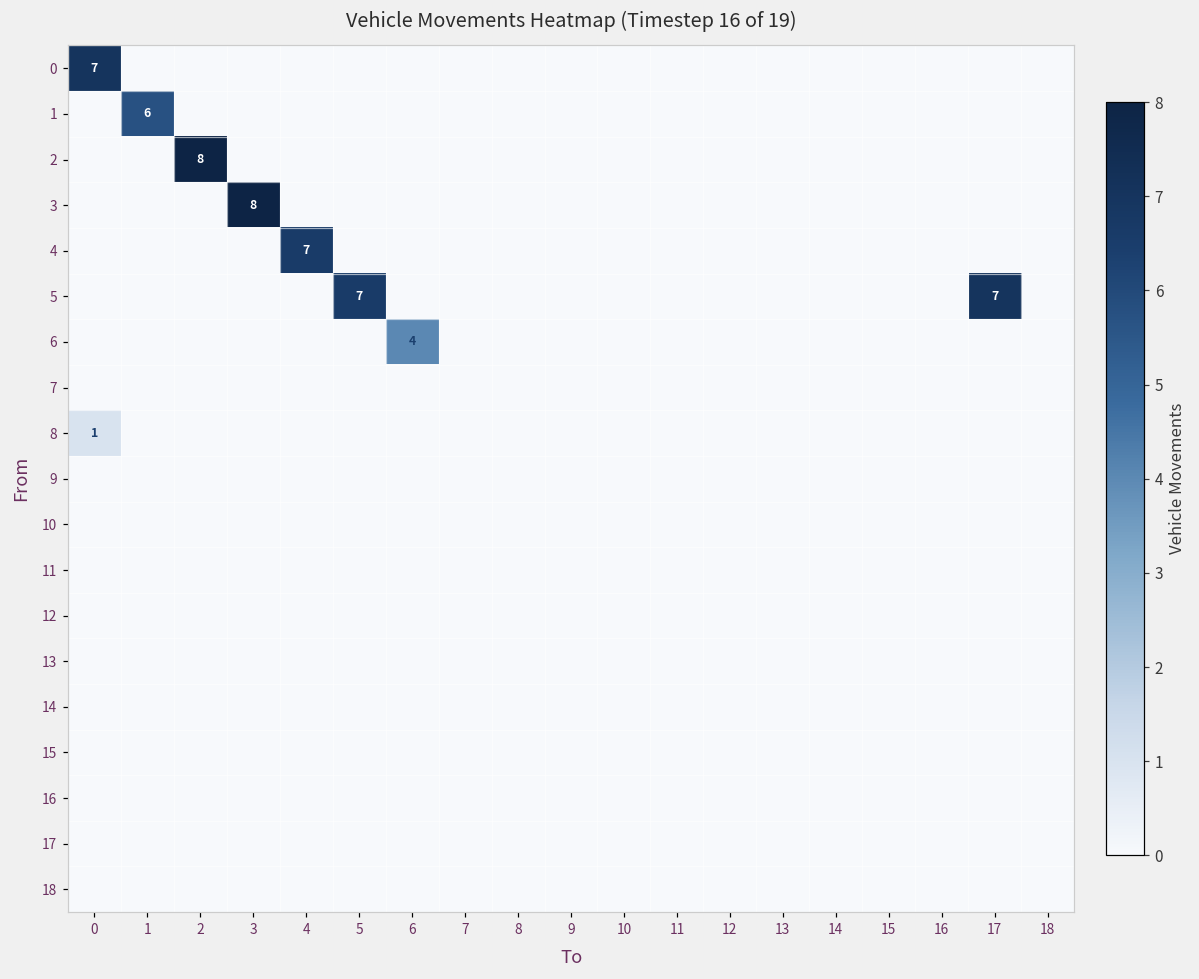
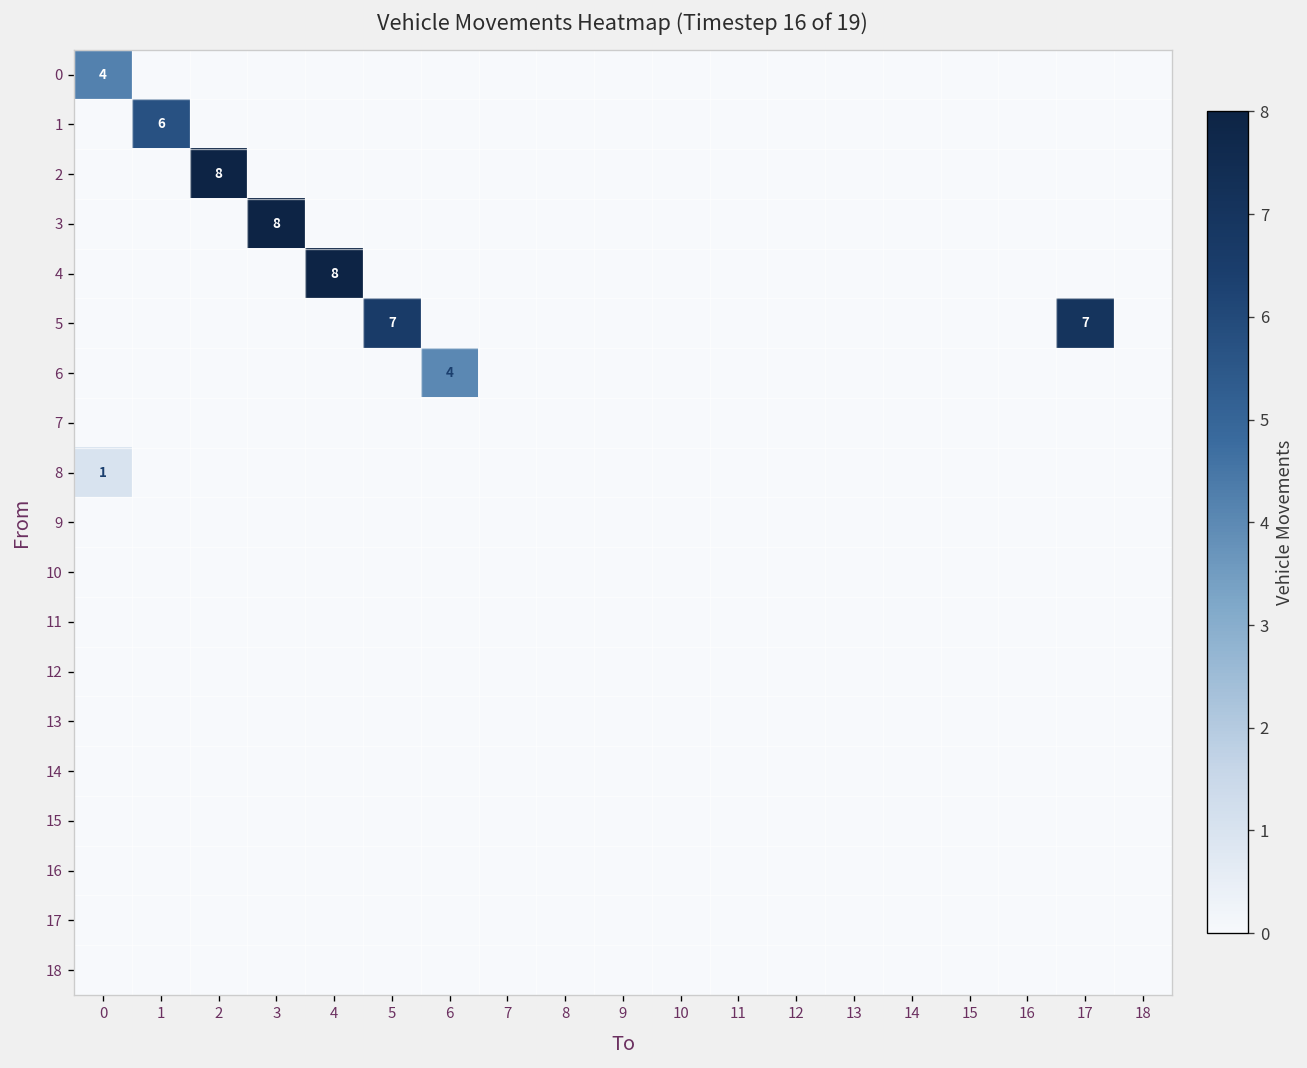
  {
    "0": {
-     "0": 7
+     "0": 4
    },
    "1": {
      "1": 6
    },
    "2": {
      "2": 8
    },
    "3": {
      "3": 8
    },
    "4": {
-     "4": 7
+     "4": 8
    },
    "5": {
      "5": 7,
      "17": 7
    },
    "6": {
      "6": 4
    },
    "8": {
      "0": 1
    }
  }
